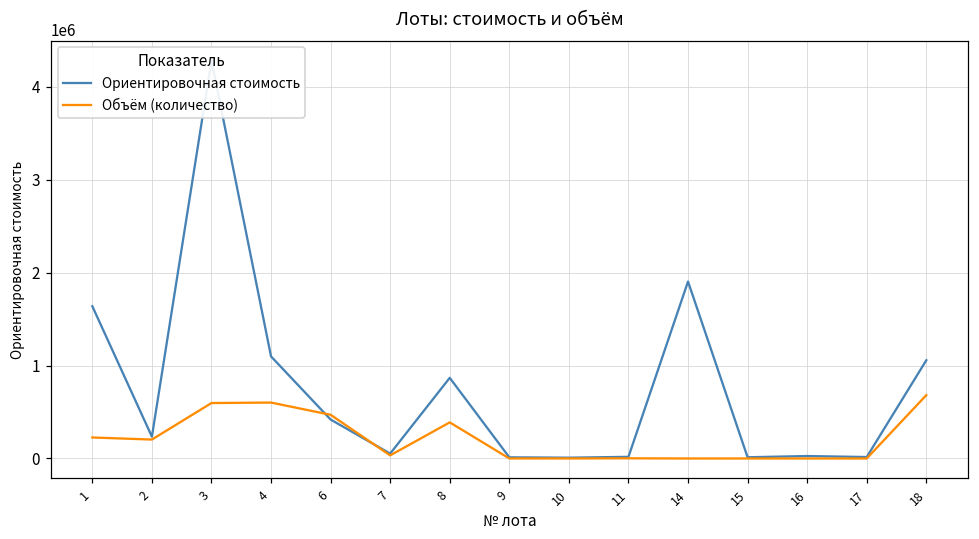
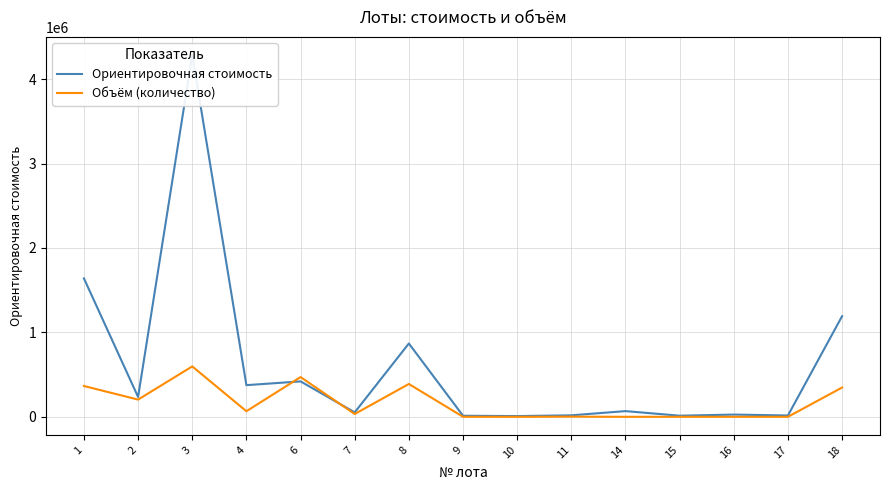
  {
    "Ориентировочная стоимость": {
      "1": 1600000,
      "2": 200000,
-     "4": 1100000,
+     "4": 400000,
      "6": 400000,
      "8": 900000,
-     "14": 1900000,
-     "18": 1100000
+     "14": 100000,
+     "18": 1200000
    },
    "Объём (количество)": {
-     "1": 200000,
+     "1": 400000,
      "2": 200000,
      "3": 600000,
-     "4": 600000,
+     "4": 100000,
      "6": 500000,
      "8": 400000,
      "14": 0,
-     "18": 700000
+     "18": 300000
    }
  }
